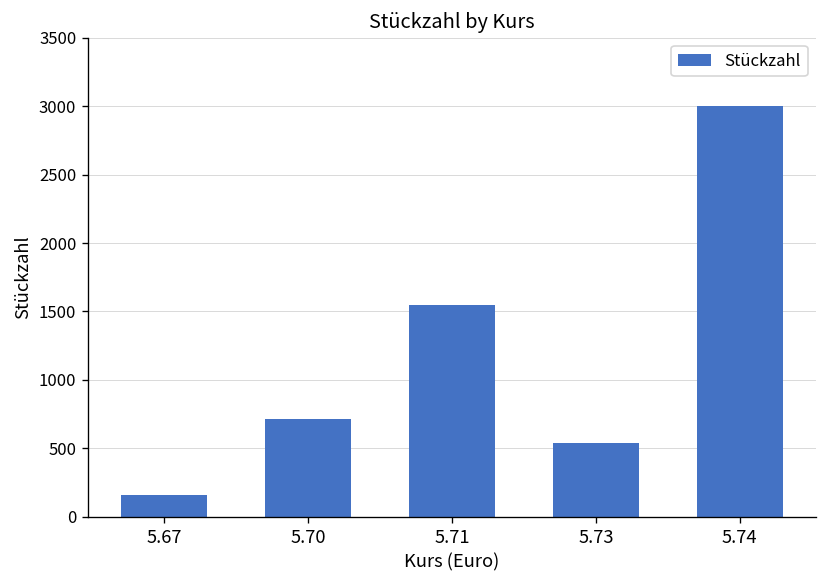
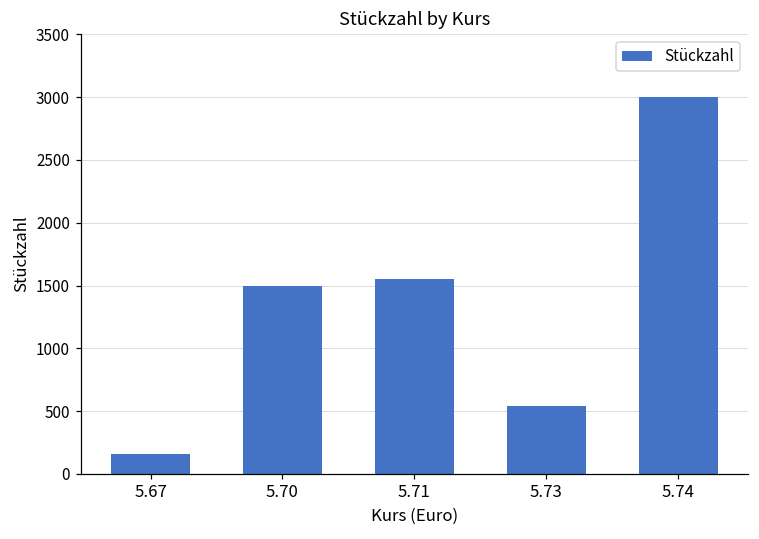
  {
    "5.67": 160,
-   "5.70": 720,
+   "5.70": 1500,
    "5.71": 1550,
    "5.73": 540,
    "5.74": 3000
  }
